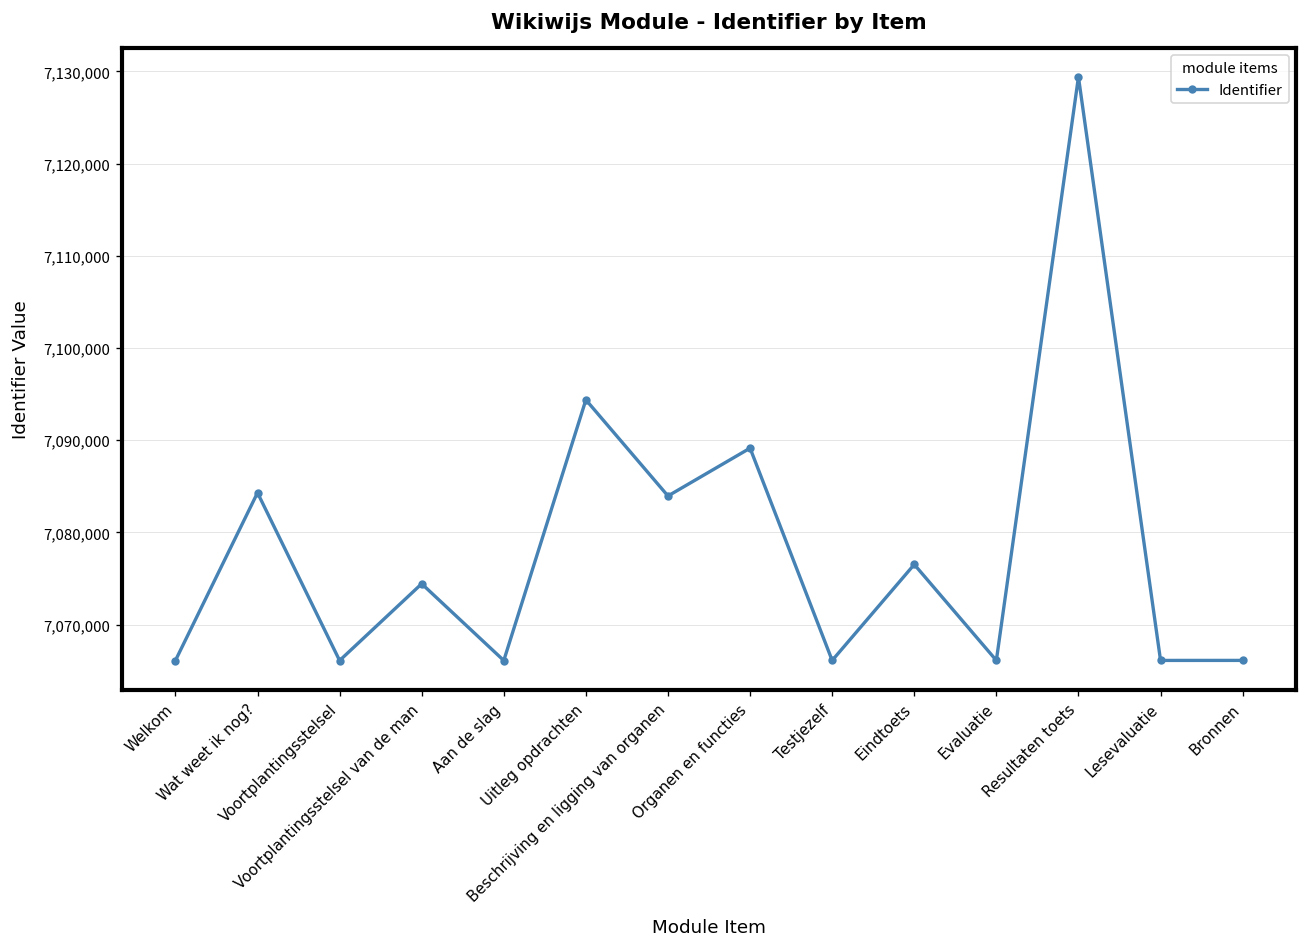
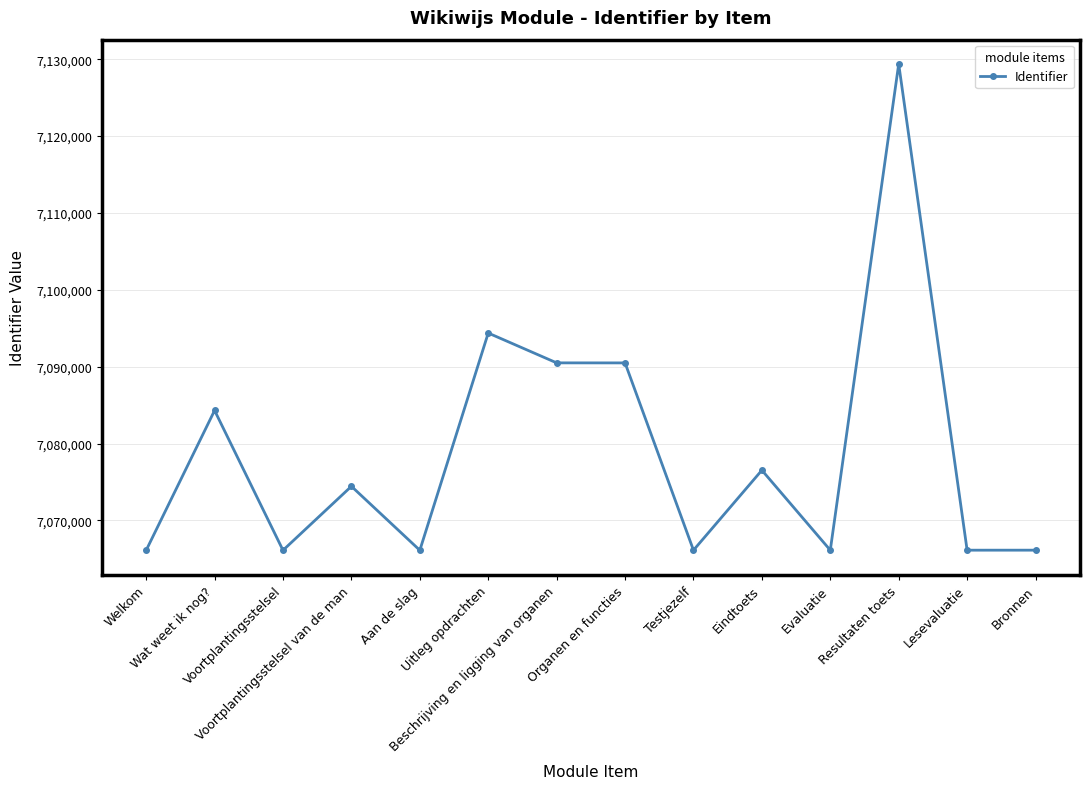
  {
    "Welkom": "7,066,000",
    "Wat weet ik nog?": "7,084,000",
    "Voortplantingsstelsel": "7,066,000",
    "Voortplantingsstelsel van de man": "7,074,000",
    "Aan de slag": "7,066,000",
    "Uitleg opdrachten": "7,094,000",
-   "Beschrijving en ligging van organen": "7,084,000",
-   "Organen en functies": "7,089,000",
+   "Beschrijving en ligging van organen": "7,090,000",
+   "Organen en functies": "7,090,000",
    "Testjezelf": "7,066,000",
    "Eindtoets": "7,077,000",
    "Evaluatie": "7,066,000",
    "Resultaten toets": "7,129,000",
    "Lesevaluatie": "7,066,000",
    "Bronnen": "7,066,000"
  }
